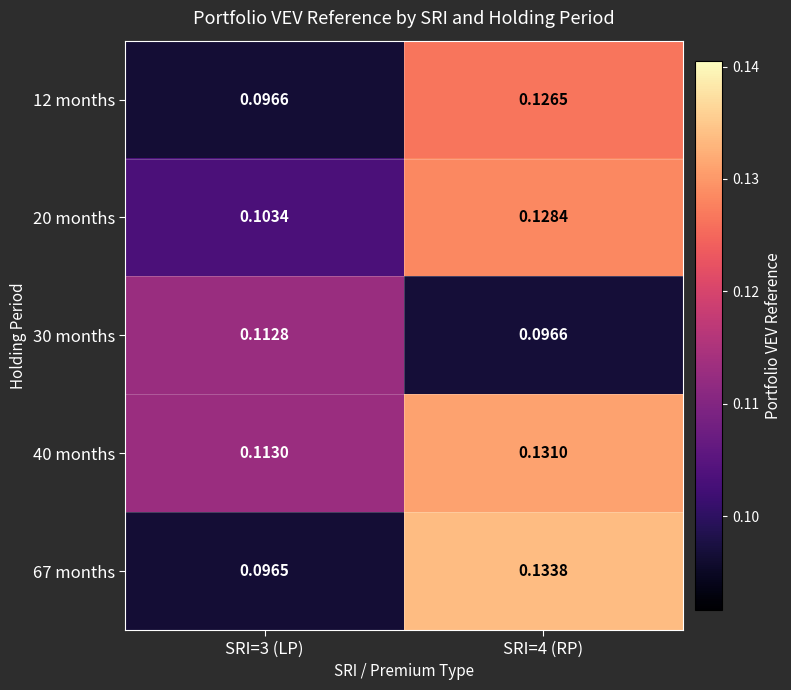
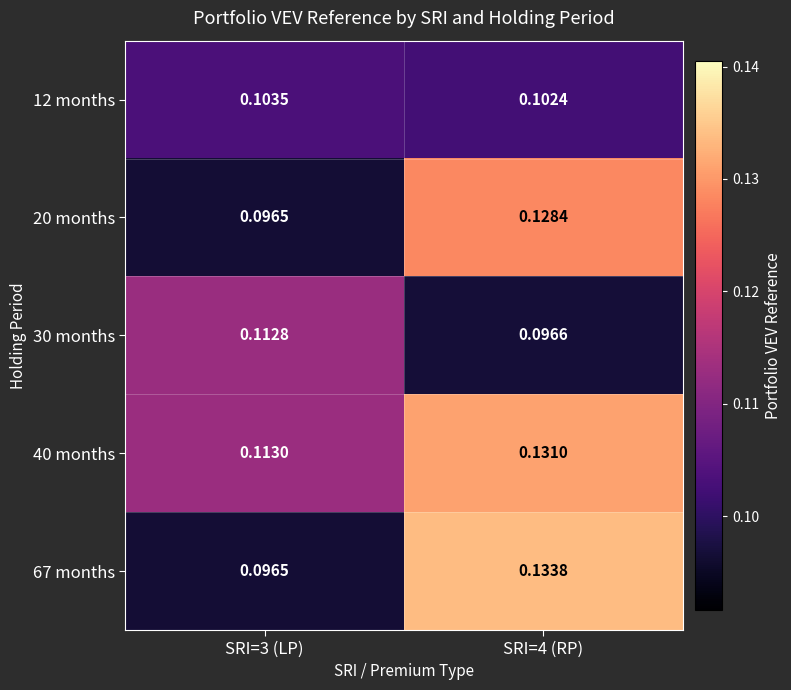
  {
    "12 months": {
-     "SRI=3 (LP)": 0.0966,
-     "SRI=4 (RP)": 0.1265
+     "SRI=3 (LP)": 0.1035,
+     "SRI=4 (RP)": 0.1024
    },
    "20 months": {
-     "SRI=3 (LP)": 0.1034,
+     "SRI=3 (LP)": 0.0965,
      "SRI=4 (RP)": 0.1284
    },
    "30 months": {
      "SRI=3 (LP)": 0.1128,
      "SRI=4 (RP)": 0.0966
    },
    "40 months": {
      "SRI=3 (LP)": 0.1130,
      "SRI=4 (RP)": 0.1310
    },
    "67 months": {
      "SRI=3 (LP)": 0.0965,
      "SRI=4 (RP)": 0.1338
    }
  }
